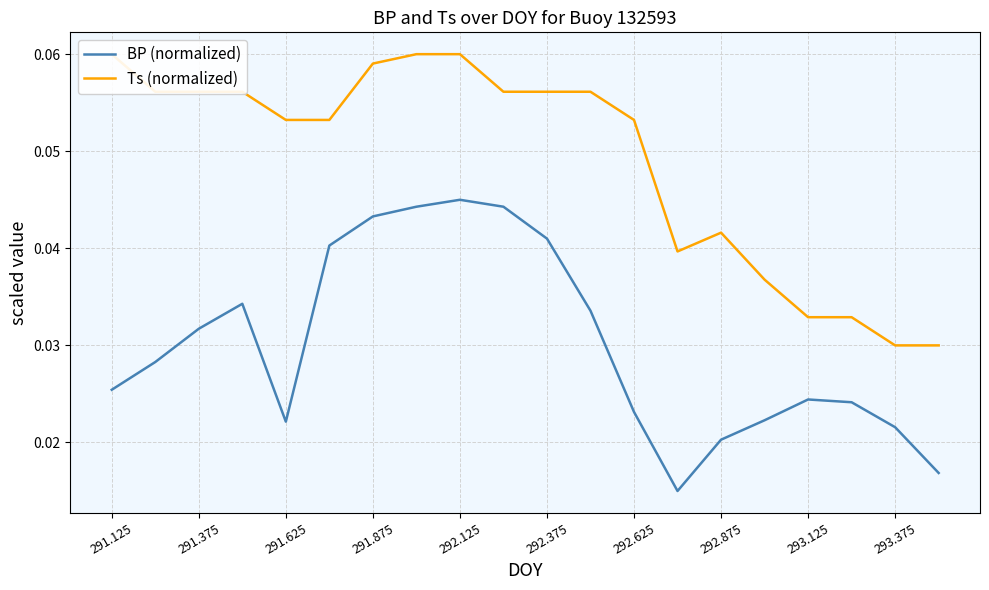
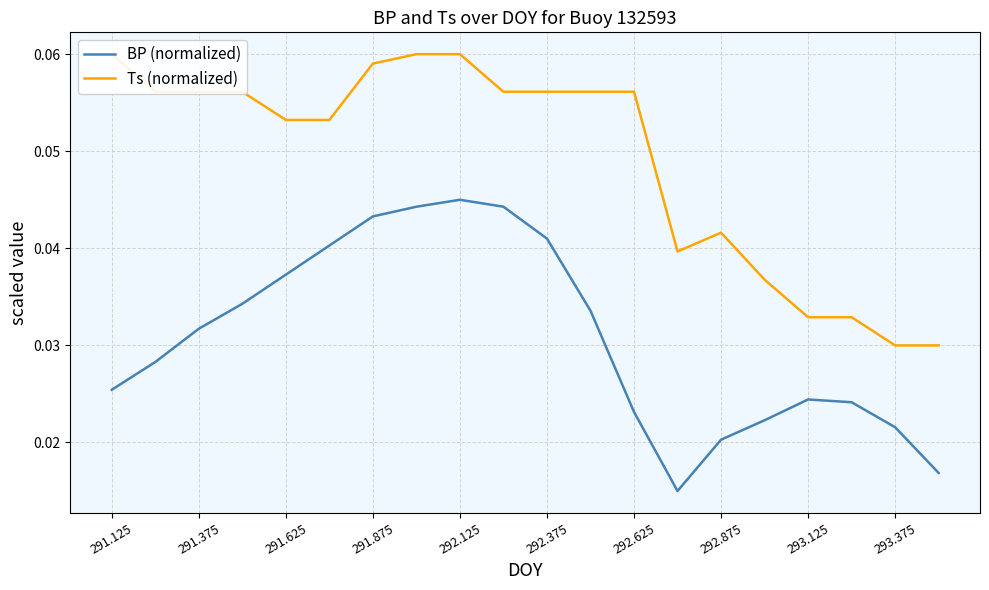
  {
    "BP (normalized)": {
      "291.125": 0.025,
      "291.375": 0.032,
-     "291.625": 0.022,
+     "291.625": 0.037,
      "291.875": 0.043,
      "292.125": 0.045,
      "292.375": 0.041,
      "292.625": 0.023,
      "292.875": 0.020,
      "293.125": 0.024,
      "293.375": 0.022
    },
    "Ts (normalized)": {
      "291.625": 0.053,
      "291.875": 0.059,
      "292.125": 0.060,
      "292.375": 0.056,
-     "292.625": 0.053,
+     "292.625": 0.056,
      "292.875": 0.042,
      "293.125": 0.033,
      "293.375": 0.030
    }
  }
